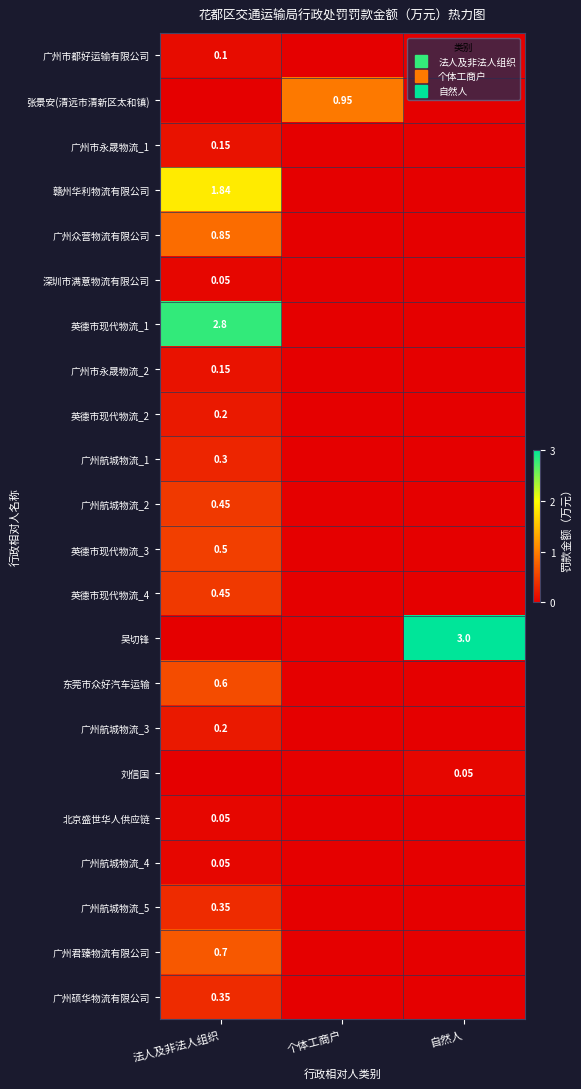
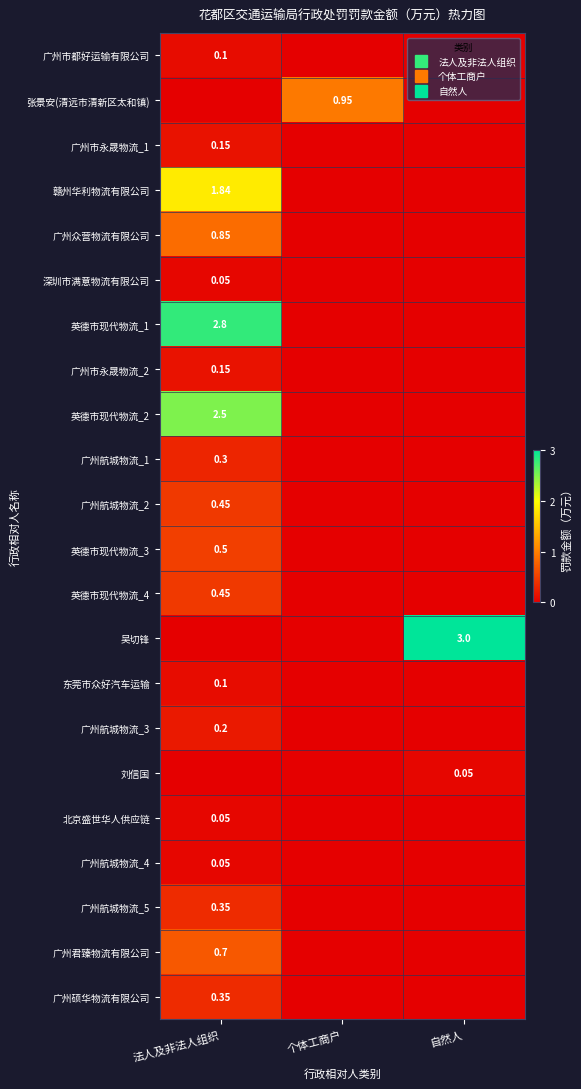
  {
    "广州市都好运输有限公司": {
      "法人及非法人组织": 0.1
    },
    "张景安(清远市清新区太和镇)": {
      "个体工商户": 0.95
    },
    "广州市永晟物流_1": {
      "法人及非法人组织": 0.15
    },
    "赣州华利物流有限公司": {
      "法人及非法人组织": 1.84
    },
    "广州众营物流有限公司": {
      "法人及非法人组织": 0.85
    },
    "深圳市满意物流有限公司": {
      "法人及非法人组织": 0.05
    },
    "英德市现代物流_1": {
      "法人及非法人组织": 2.8
    },
    "广州市永晟物流_2": {
      "法人及非法人组织": 0.15
    },
    "英德市现代物流_2": {
-     "法人及非法人组织": 0.2
+     "法人及非法人组织": 2.5
    },
    "广州航城物流_1": {
      "法人及非法人组织": 0.3
    },
    "广州航城物流_2": {
      "法人及非法人组织": 0.45
    },
    "英德市现代物流_3": {
      "法人及非法人组织": 0.5
    },
    "英德市现代物流_4": {
      "法人及非法人组织": 0.45
    },
    "吴切锋": {
      "自然人": 3.0
    },
    "东莞市众好汽车运输": {
-     "法人及非法人组织": 0.6
+     "法人及非法人组织": 0.1
    },
    "广州航城物流_3": {
      "法人及非法人组织": 0.2
    },
    "刘信国": {
      "自然人": 0.05
    },
    "北京盛世华人供应链": {
      "法人及非法人组织": 0.05
    },
    "广州航城物流_4": {
      "法人及非法人组织": 0.05
    },
    "广州航城物流_5": {
      "法人及非法人组织": 0.35
    },
    "广州君臻物流有限公司": {
      "法人及非法人组织": 0.7
    },
    "广州硕华物流有限公司": {
      "法人及非法人组织": 0.35
    }
  }
